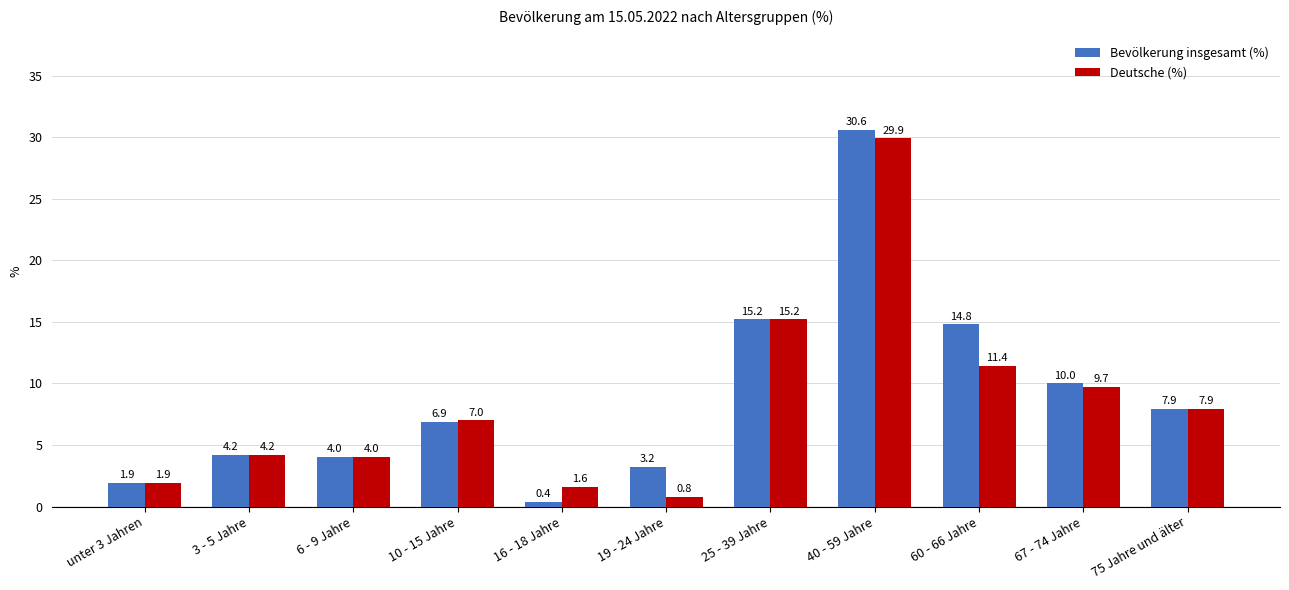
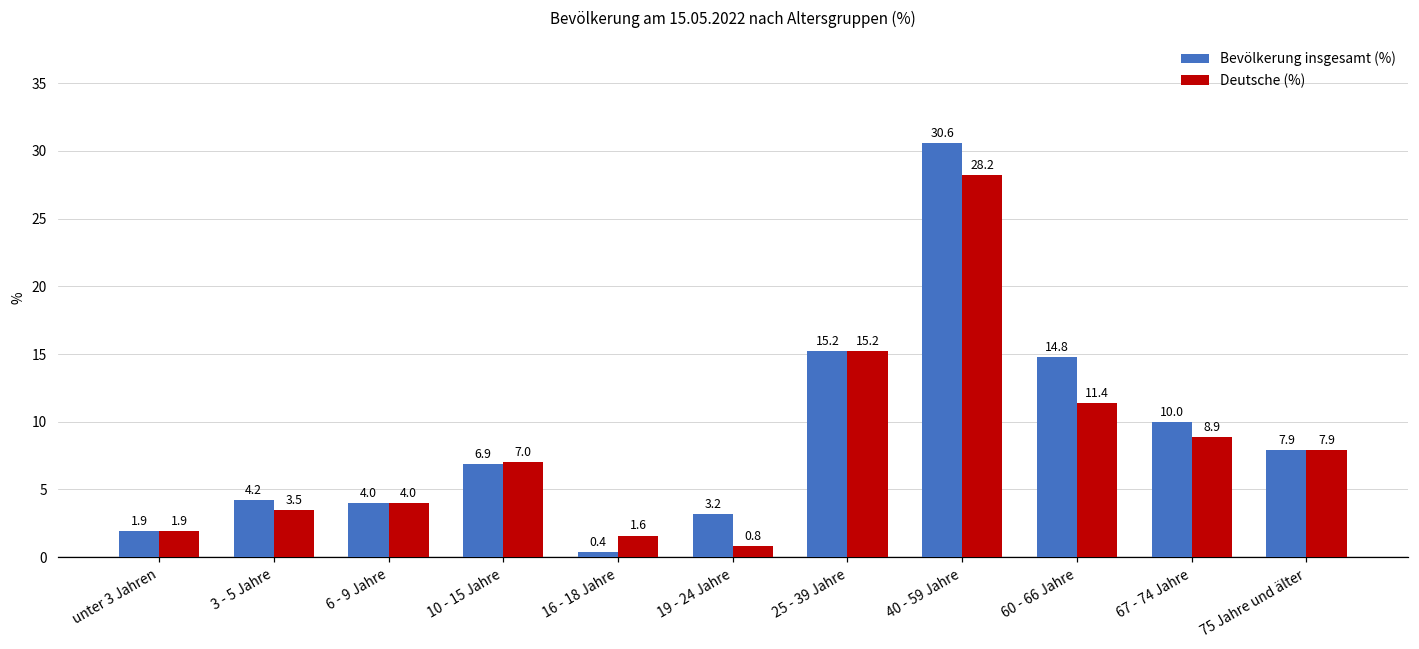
  {
    "Bevölkerung insgesamt (%)": {
      "unter 3 Jahren": 1.9,
      "3 - 5 Jahre": 4.2,
      "6 - 9 Jahre": 4.0,
      "10 - 15 Jahre": 6.9,
      "16 - 18 Jahre": 0.4,
      "19 - 24 Jahre": 3.2,
      "25 - 39 Jahre": 15.2,
      "40 - 59 Jahre": 30.6,
      "60 - 66 Jahre": 14.8,
      "67 - 74 Jahre": 10.0,
      "75 Jahre und älter": 7.9
    },
    "Deutsche (%)": {
      "unter 3 Jahren": 1.9,
-     "3 - 5 Jahre": 4.2,
+     "3 - 5 Jahre": 3.5,
      "6 - 9 Jahre": 4.0,
      "10 - 15 Jahre": 7.0,
      "16 - 18 Jahre": 1.6,
      "19 - 24 Jahre": 0.8,
      "25 - 39 Jahre": 15.2,
-     "40 - 59 Jahre": 29.9,
+     "40 - 59 Jahre": 28.2,
      "60 - 66 Jahre": 11.4,
-     "67 - 74 Jahre": 9.7,
+     "67 - 74 Jahre": 8.9,
      "75 Jahre und älter": 7.9
    }
  }
